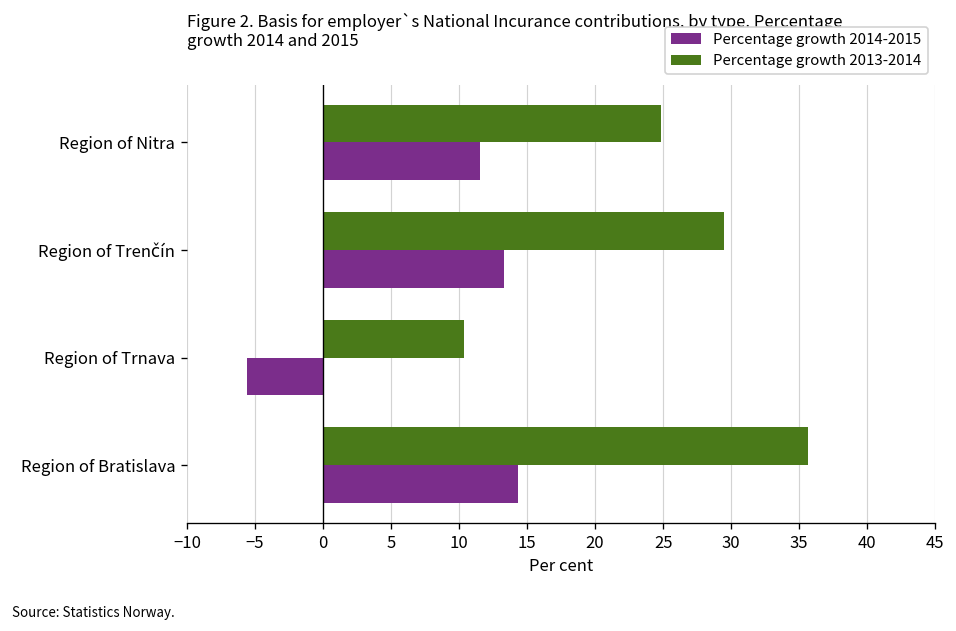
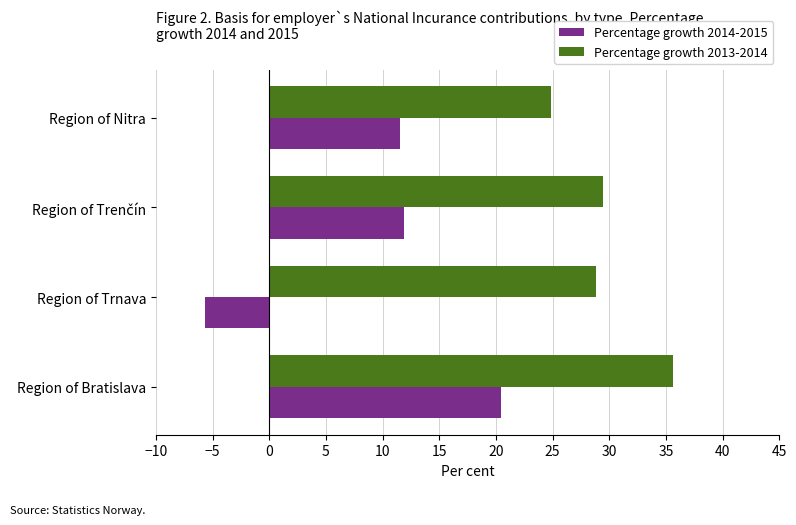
  {
    "Percentage growth 2014-2015": {
      "Region of Nitra": 11.6,
-     "Region of Trenčín": 13.3,
+     "Region of Trenčín": 11.9,
      "Region of Trnava": -5.6,
-     "Region of Bratislava": 14.3
+     "Region of Bratislava": 20.5
    },
    "Percentage growth 2013-2014": {
      "Region of Nitra": 24.9,
      "Region of Trenčín": 29.4,
-     "Region of Trnava": 10.4,
+     "Region of Trnava": 28.9,
      "Region of Bratislava": 35.6
    }
  }
